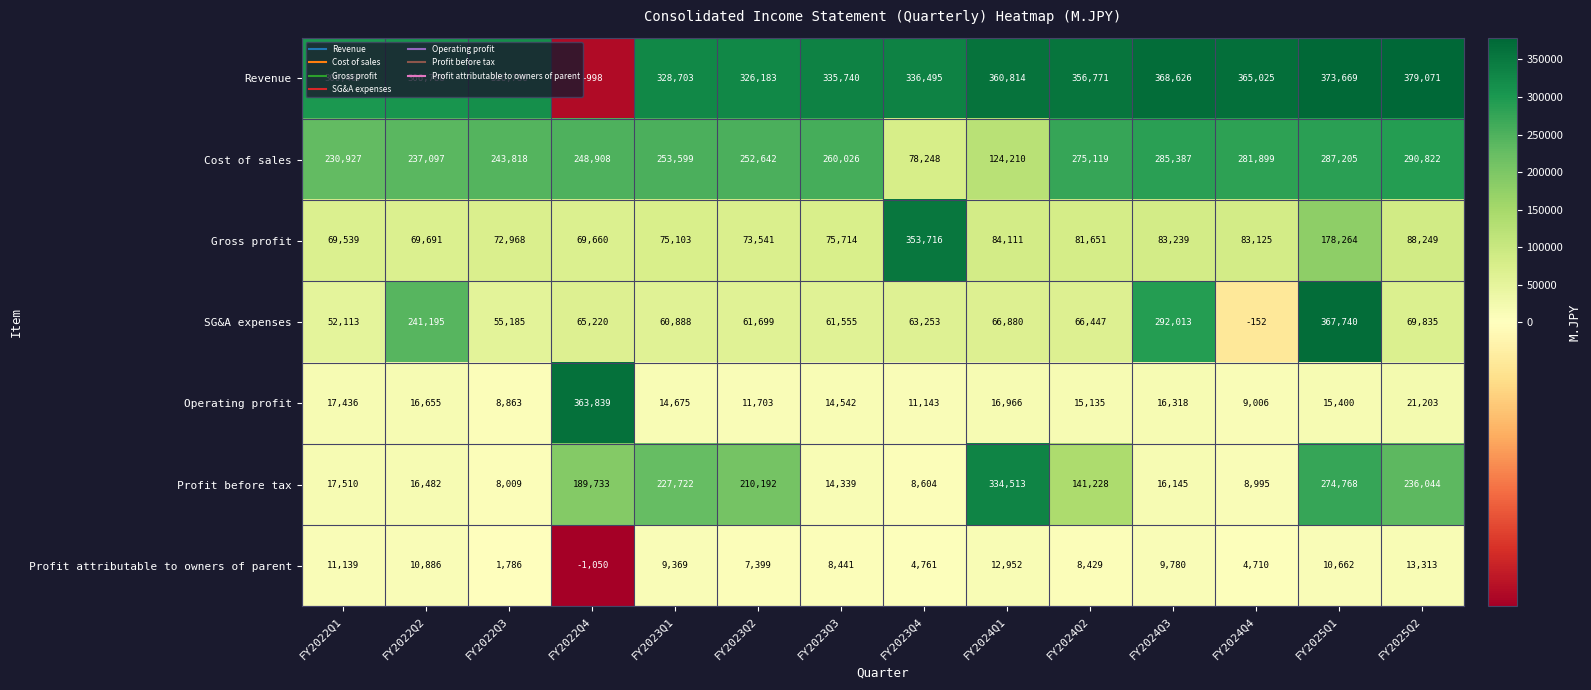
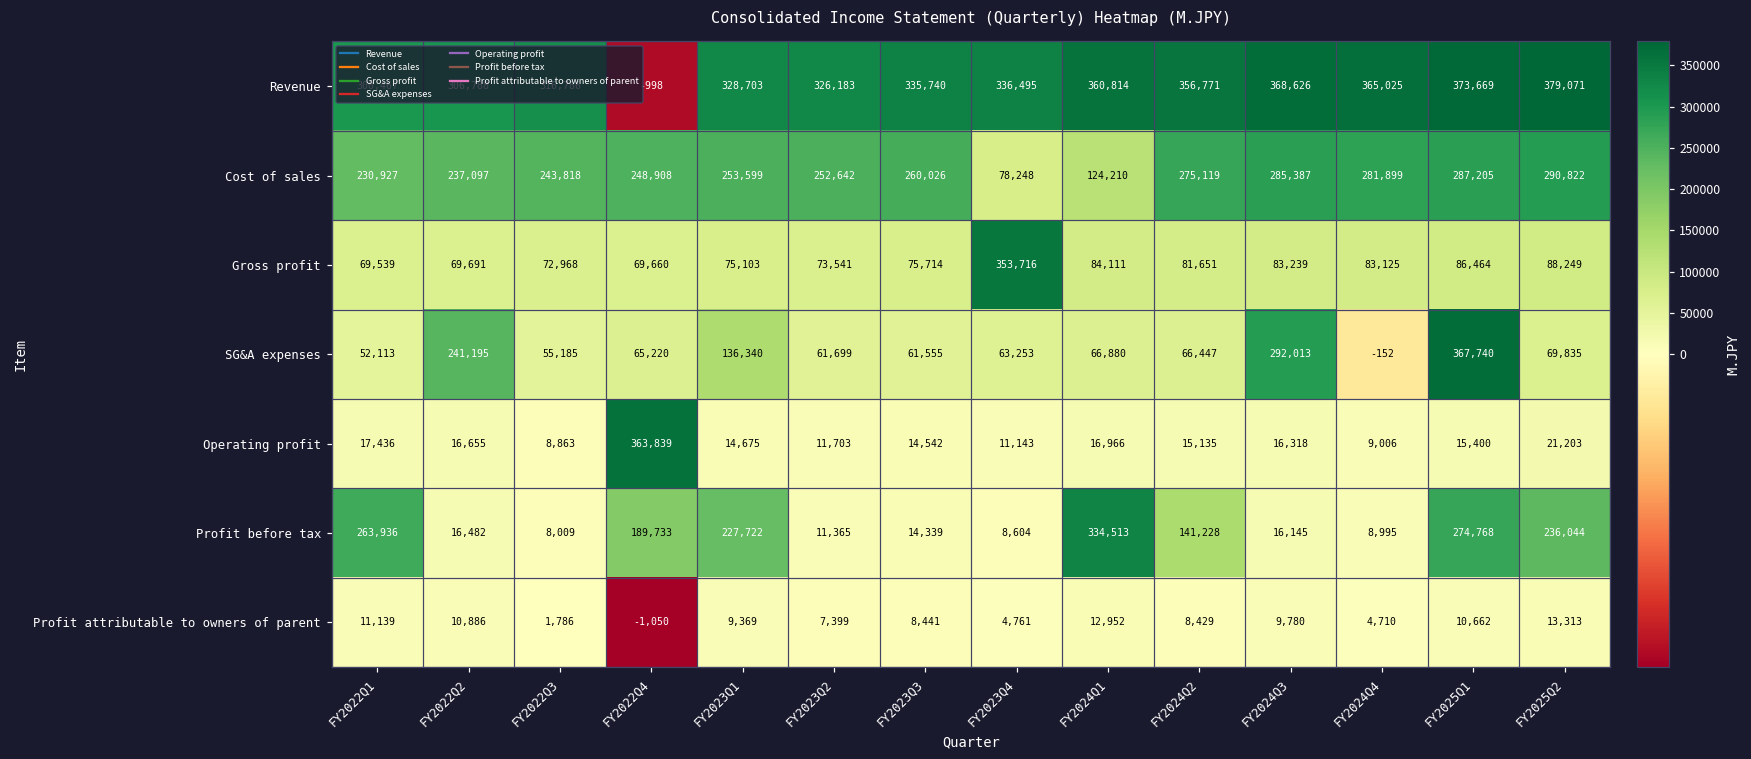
  {
    "Revenue": {
      "FY2023Q1": "328,703",
      "FY2023Q2": "326,183",
      "FY2023Q3": "335,740",
      "FY2023Q4": "336,495",
      "FY2024Q1": "360,814",
      "FY2024Q2": "356,771",
      "FY2024Q3": "368,626",
      "FY2024Q4": "365,025",
      "FY2025Q1": "373,669",
      "FY2025Q2": "379,071"
    },
    "Cost of sales": {
      "FY2022Q1": "230,927",
      "FY2022Q2": "237,097",
      "FY2022Q3": "243,818",
      "FY2022Q4": "248,908",
      "FY2023Q1": "253,599",
      "FY2023Q2": "252,642",
      "FY2023Q3": "260,026",
      "FY2023Q4": "78,248",
      "FY2024Q1": "124,210",
      "FY2024Q2": "275,119",
      "FY2024Q3": "285,387",
      "FY2024Q4": "281,899",
      "FY2025Q1": "287,205",
      "FY2025Q2": "290,822"
    },
    "Gross profit": {
      "FY2022Q1": "69,539",
      "FY2022Q2": "69,691",
      "FY2022Q3": "72,968",
      "FY2022Q4": "69,660",
      "FY2023Q1": "75,103",
      "FY2023Q2": "73,541",
      "FY2023Q3": "75,714",
      "FY2023Q4": "353,716",
      "FY2024Q1": "84,111",
      "FY2024Q2": "81,651",
      "FY2024Q3": "83,239",
      "FY2024Q4": "83,125",
-     "FY2025Q1": "178,264",
+     "FY2025Q1": "86,464",
      "FY2025Q2": "88,249"
    },
    "SG&A expenses": {
      "FY2022Q1": "52,113",
      "FY2022Q2": "241,195",
      "FY2022Q3": "55,185",
      "FY2022Q4": "65,220",
-     "FY2023Q1": "60,888",
+     "FY2023Q1": "136,340",
      "FY2023Q2": "61,699",
      "FY2023Q3": "61,555",
      "FY2023Q4": "63,253",
      "FY2024Q1": "66,880",
      "FY2024Q2": "66,447",
      "FY2024Q3": "292,013",
      "FY2024Q4": "-152",
      "FY2025Q1": "367,740",
      "FY2025Q2": "69,835"
    },
    "Operating profit": {
      "FY2022Q1": "17,436",
      "FY2022Q2": "16,655",
      "FY2022Q3": "8,863",
      "FY2022Q4": "363,839",
      "FY2023Q1": "14,675",
      "FY2023Q2": "11,703",
      "FY2023Q3": "14,542",
      "FY2023Q4": "11,143",
      "FY2024Q1": "16,966",
      "FY2024Q2": "15,135",
      "FY2024Q3": "16,318",
      "FY2024Q4": "9,006",
      "FY2025Q1": "15,400",
      "FY2025Q2": "21,203"
    },
    "Profit before tax": {
-     "FY2022Q1": "17,510",
+     "FY2022Q1": "263,936",
      "FY2022Q2": "16,482",
      "FY2022Q3": "8,009",
      "FY2022Q4": "189,733",
      "FY2023Q1": "227,722",
-     "FY2023Q2": "210,192",
+     "FY2023Q2": "11,365",
      "FY2023Q3": "14,339",
      "FY2023Q4": "8,604",
      "FY2024Q1": "334,513",
      "FY2024Q2": "141,228",
      "FY2024Q3": "16,145",
      "FY2024Q4": "8,995",
      "FY2025Q1": "274,768",
      "FY2025Q2": "236,044"
    },
    "Profit attributable to owners of parent": {
      "FY2022Q1": "11,139",
      "FY2022Q2": "10,886",
      "FY2022Q3": "1,786",
      "FY2022Q4": "-1,050",
      "FY2023Q1": "9,369",
      "FY2023Q2": "7,399",
      "FY2023Q3": "8,441",
      "FY2023Q4": "4,761",
      "FY2024Q1": "12,952",
      "FY2024Q2": "8,429",
      "FY2024Q3": "9,780",
      "FY2024Q4": "4,710",
      "FY2025Q1": "10,662",
      "FY2025Q2": "13,313"
    }
  }
